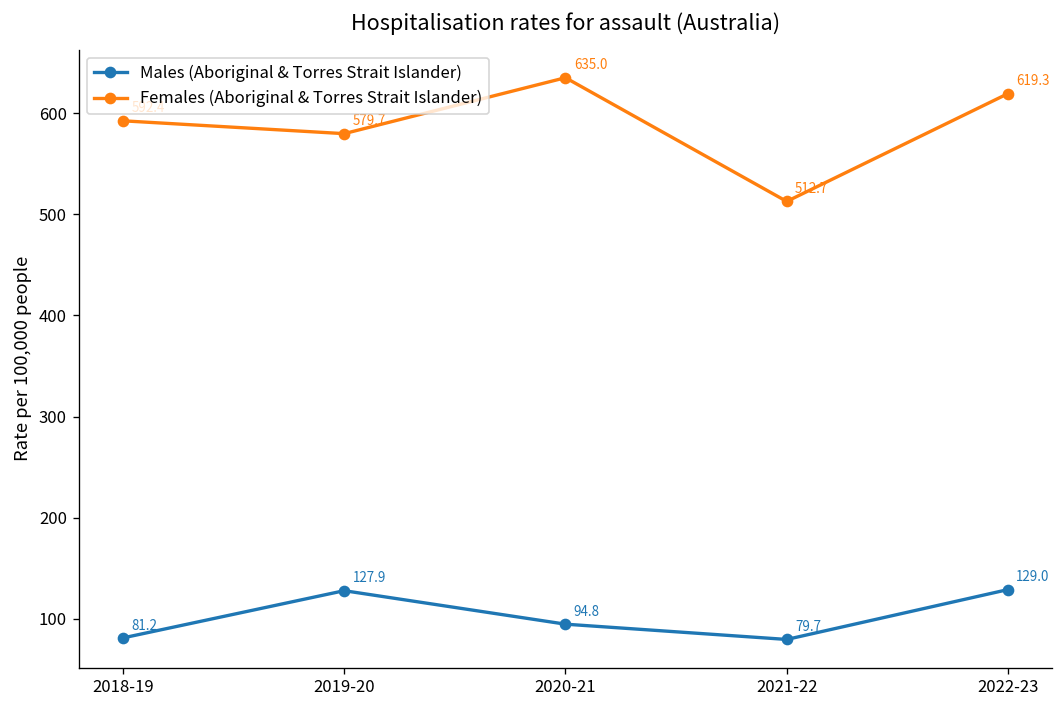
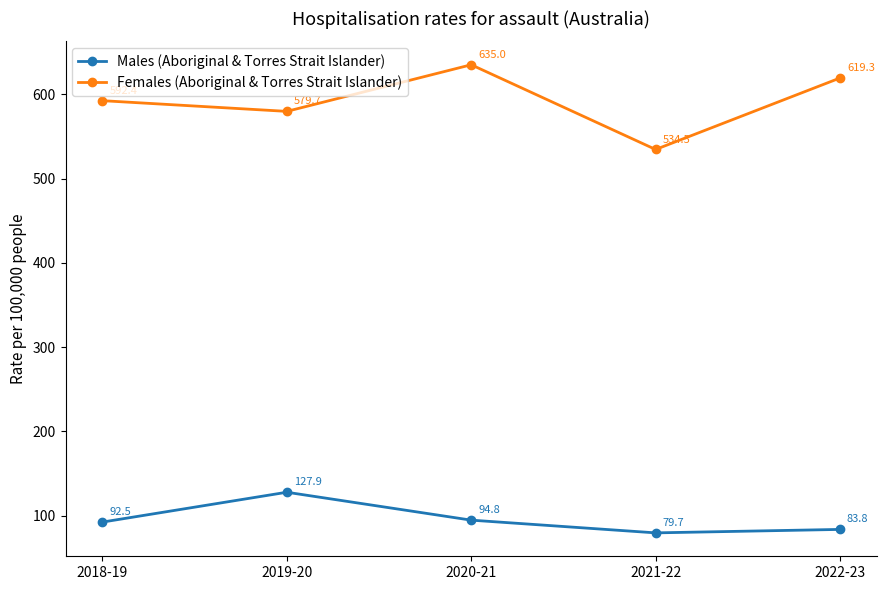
  {
    "Males (Aboriginal & Torres Strait Islander)": {
-     "2018-19": 81.2,
+     "2018-19": 92.5,
      "2019-20": 127.9,
      "2020-21": 94.8,
      "2021-22": 79.7,
-     "2022-23": 129.0
+     "2022-23": 83.8
    },
    "Females (Aboriginal & Torres Strait Islander)": {
      "2019-20": 579.7,
      "2020-21": 635.0,
-     "2021-22": 512.7,
+     "2021-22": 534.5,
      "2022-23": 619.3
    }
  }
